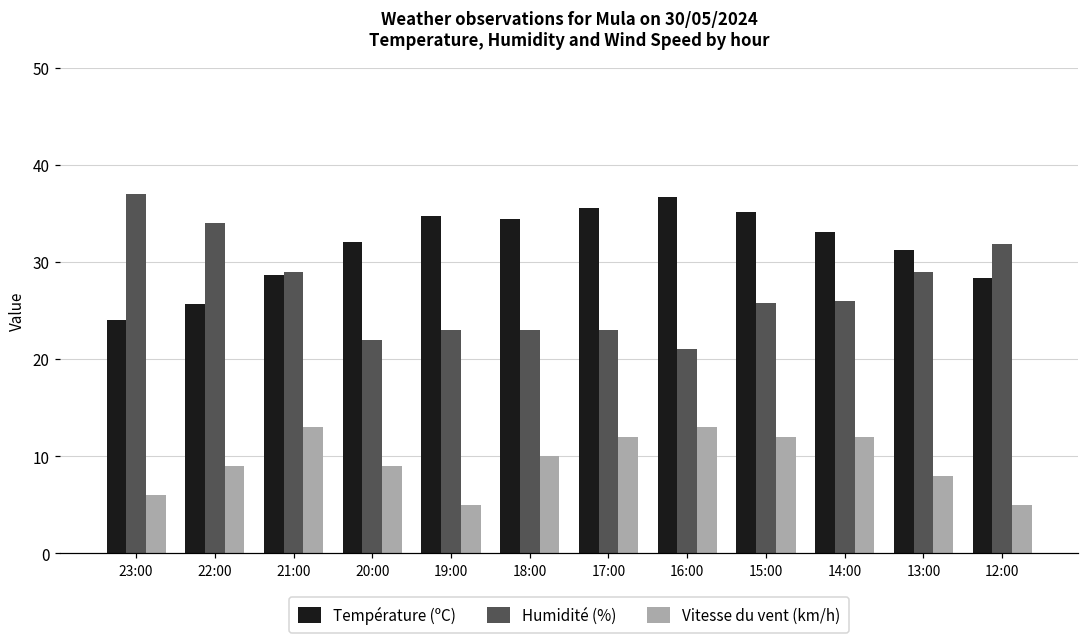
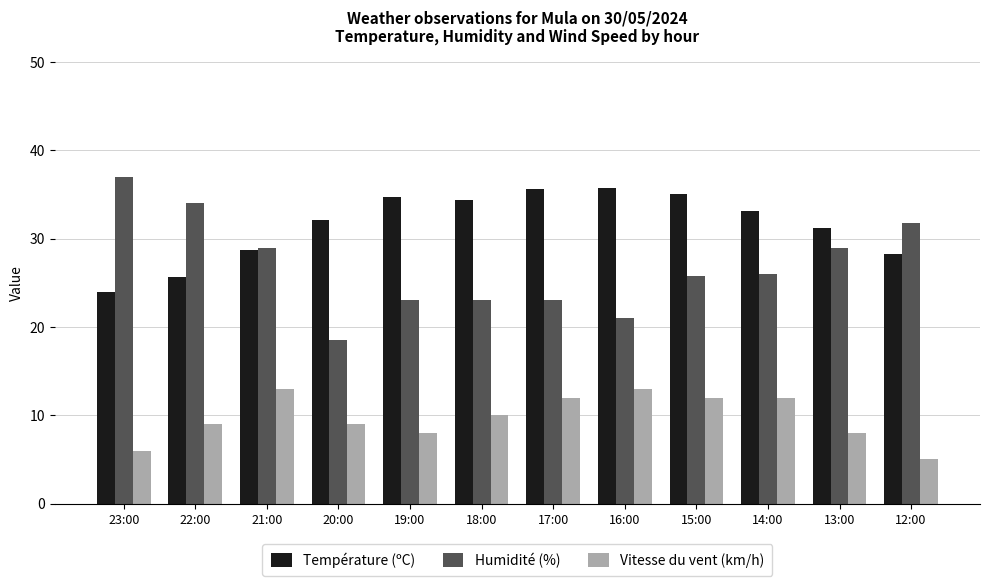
  {
    "Température (ºC)": {
      "23:00": 24,
      "22:00": 26,
      "21:00": 29,
      "20:00": 32,
      "19:00": 35,
      "18:00": 34,
      "17:00": 36,
-     "16:00": 37,
+     "16:00": 36,
      "15:00": 35,
      "14:00": 33,
      "13:00": 31,
      "12:00": 28
    },
    "Humidité (%)": {
      "23:00": 37,
      "22:00": 34,
      "21:00": 29,
-     "20:00": 22,
+     "20:00": 19,
      "19:00": 23,
      "18:00": 23,
      "17:00": 23,
      "16:00": 21,
      "15:00": 26,
      "14:00": 26,
      "13:00": 29,
      "12:00": 32
    },
    "Vitesse du vent (km/h)": {
      "23:00": 6,
      "22:00": 9,
      "21:00": 13,
      "20:00": 9,
-     "19:00": 5,
+     "19:00": 8,
      "18:00": 10,
      "17:00": 12,
      "16:00": 13,
      "15:00": 12,
      "14:00": 12,
      "13:00": 8,
      "12:00": 5
    }
  }
